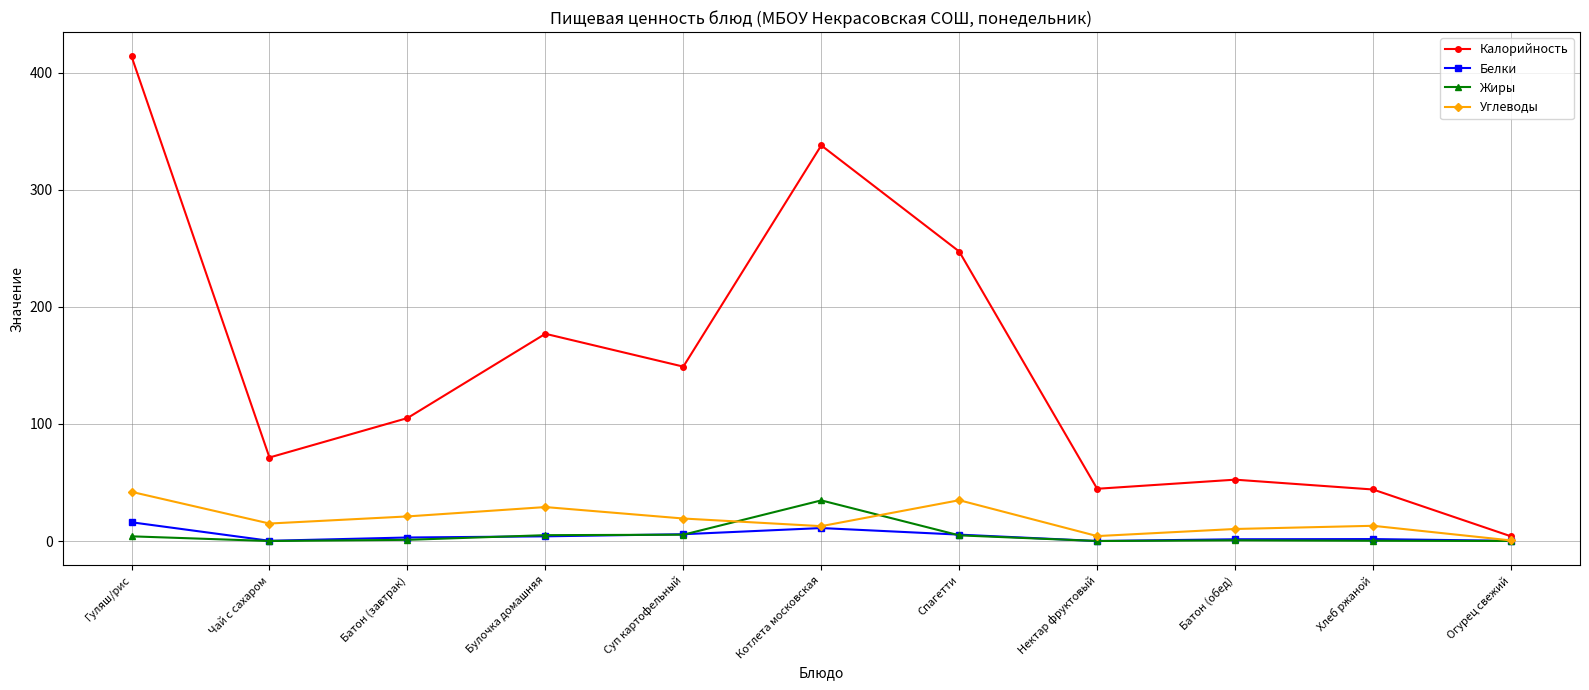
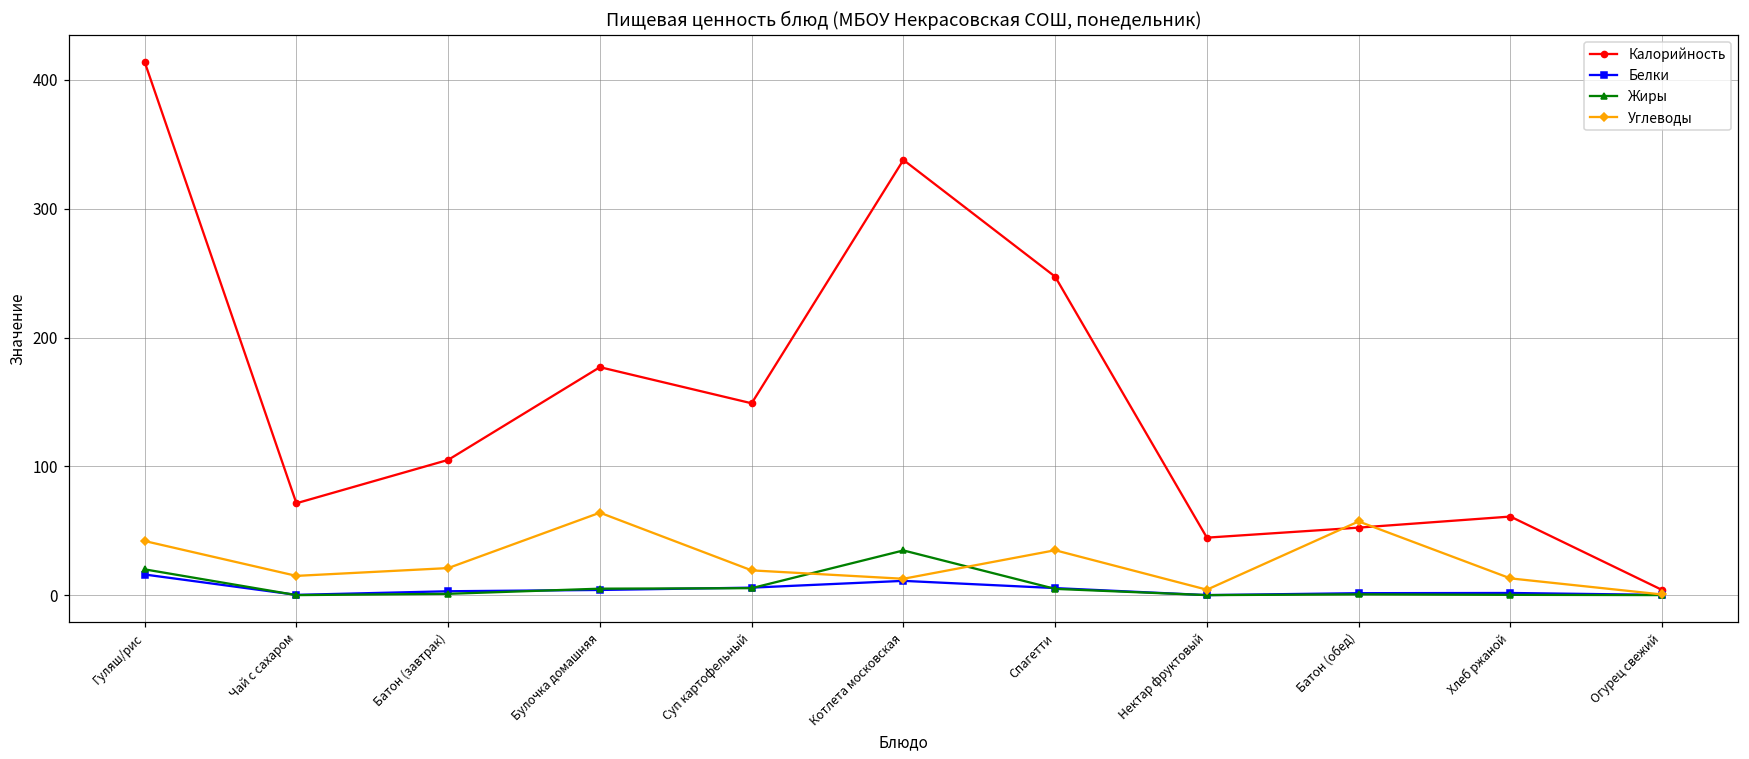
  {
    "Калорийность": {
      "Гуляш/рис": 414,
      "Чай с сахаром": 71,
      "Батон (завтрак)": 105,
      "Булочка домашняя": 177,
      "Суп картофельный": 149,
      "Котлета московская": 338,
      "Спагетти": 247,
      "Нектар фруктовый": 45,
      "Батон (обед)": 52,
-     "Хлеб ржаной": 44,
+     "Хлеб ржаной": 61,
      "Огурец свежий": 4
    },
    "Белки": {
      "Гуляш/рис": 16
    },
    "Жиры": {
-     "Гуляш/рис": 4,
+     "Гуляш/рис": 20,
      "Котлета московская": 35
    },
    "Углеводы": {
      "Гуляш/рис": 42,
      "Чай с сахаром": 15,
      "Батон (завтрак)": 21,
-     "Булочка домашняя": 29,
+     "Булочка домашняя": 64,
      "Суп картофельный": 19,
      "Спагетти": 35,
      "Нектар фруктовый": 4,
-     "Батон (обед)": 10,
+     "Батон (обед)": 57,
      "Хлеб ржаной": 13
    }
  }
